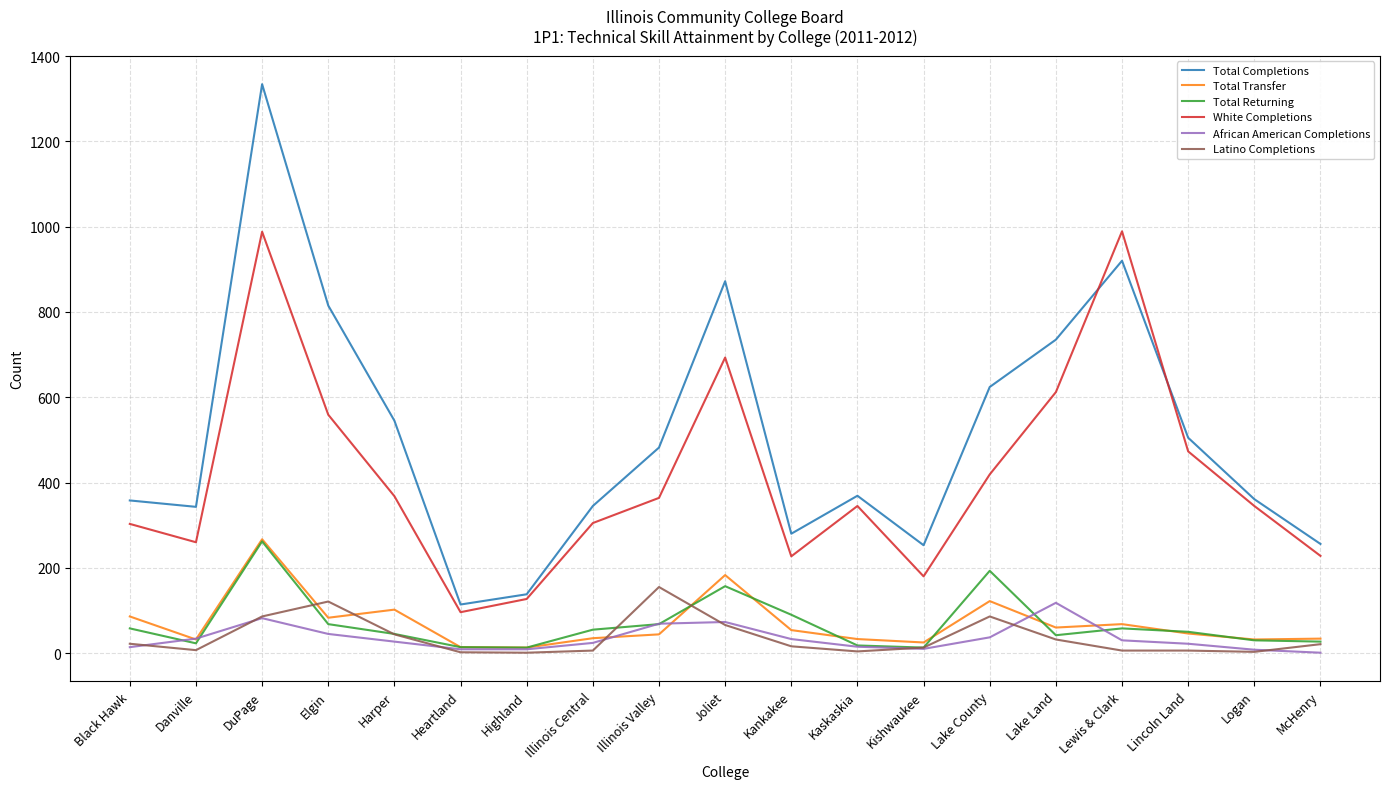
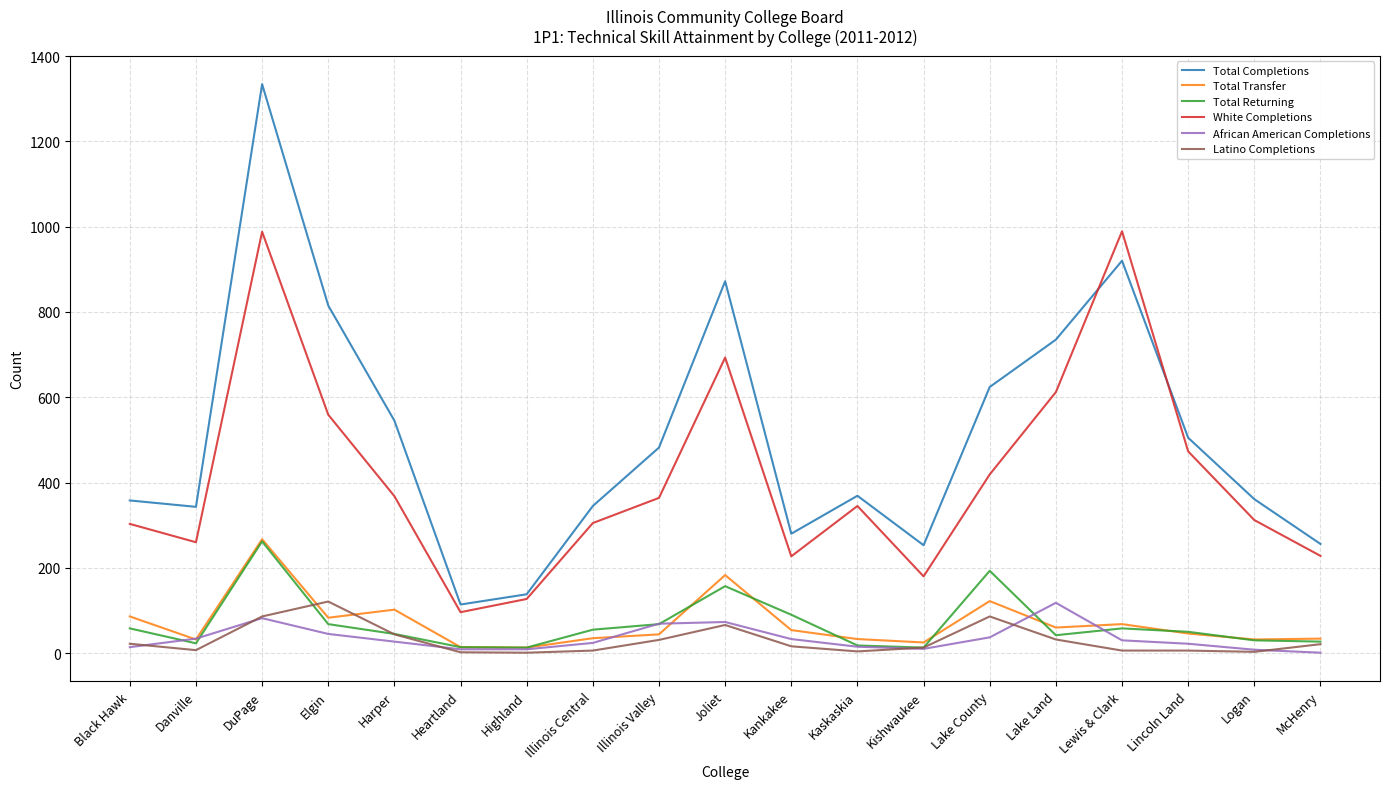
  {
    "Total Completions": {
      "Black Hawk": 360,
      "Danville": 340,
      "DuPage": 1330,
      "Elgin": 820,
      "Harper": 550,
      "Heartland": 110,
      "Highland": 140,
      "Illinois Central": 350,
      "Illinois Valley": 480,
      "Joliet": 870,
      "Kankakee": 280,
      "Kaskaskia": 370,
      "Kishwaukee": 250,
      "Lake County": 620,
      "Lake Land": 740,
      "Lewis & Clark": 920,
      "Lincoln Land": 510,
      "Logan": 360,
      "McHenry": 260
    },
    "Total Transfer": {
      "Black Hawk": 90,
      "Elgin": 80,
      "Harper": 100,
      "Illinois Central": 40,
      "Illinois Valley": 40,
      "Joliet": 180,
      "Kankakee": 50,
      "Kaskaskia": 30,
      "Kishwaukee": 30,
      "Lake County": 120,
      "Lake Land": 60,
      "Lewis & Clark": 70,
      "McHenry": 30
    },
    "Total Returning": {
      "Black Hawk": 60,
      "Danville": 20,
      "Elgin": 70,
      "Illinois Central": 60,
      "Joliet": 160,
      "Kankakee": 90,
      "Lake County": 190,
      "Lake Land": 40,
      "Lewis & Clark": 60,
      "McHenry": 30
    },
    "White Completions": {
      "Black Hawk": 300,
      "Danville": 260,
      "DuPage": 990,
      "Elgin": 560,
      "Harper": 370,
      "Heartland": 100,
      "Highland": 130,
      "Illinois Central": 310,
      "Illinois Valley": 360,
      "Joliet": 690,
      "Kankakee": 230,
      "Kaskaskia": 350,
      "Kishwaukee": 180,
      "Lake County": 420,
      "Lake Land": 610,
      "Lewis & Clark": 990,
      "Lincoln Land": 470,
-     "Logan": 350,
+     "Logan": 310,
      "McHenry": 230
    },
    "African American Completions": {
      "Black Hawk": 10,
      "Elgin": 50,
      "Harper": 30,
      "Illinois Central": 20,
      "Joliet": 70,
      "Kankakee": 30,
      "Lake County": 40,
      "Lake Land": 120,
      "Lewis & Clark": 30,
      "Lincoln Land": 20,
      "McHenry": 0
    },
    "Latino Completions": {
      "Black Hawk": 20,
      "Danville": 10,
      "Elgin": 120,
      "Heartland": 0,
      "Highland": 0,
      "Illinois Central": 10,
-     "Illinois Valley": 160,
+     "Illinois Valley": 30,
      "Joliet": 70,
      "Kankakee": 20,
      "Kaskaskia": 0,
      "Lake County": 90,
      "Lake Land": 30,
      "Lewis & Clark": 10,
      "Lincoln Land": 10,
      "McHenry": 20
    }
  }
